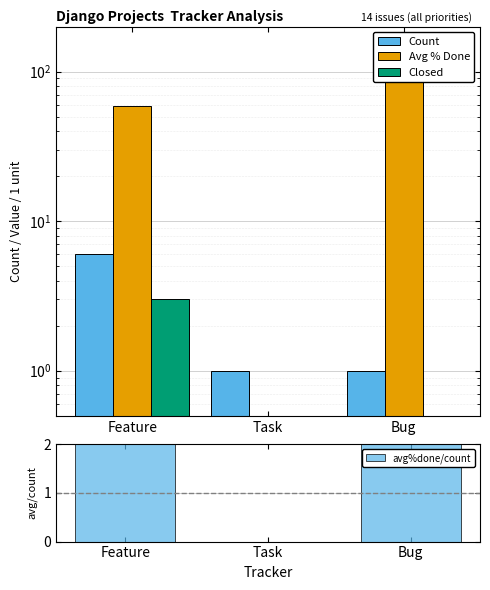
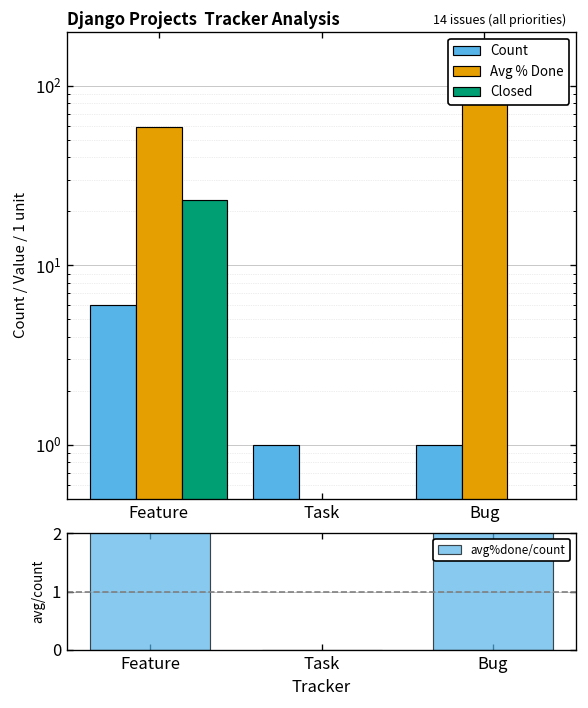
  {
    "Django Projects Tracker Analysis": {
      "Count": {
        "Feature": 6,
        "Task": 1,
        "Bug": 1
      },
      "Avg % Done": {
        "Feature": 59
      },
      "Closed": {
-       "Feature": 3
+       "Feature": 23
      }
    }
  }
